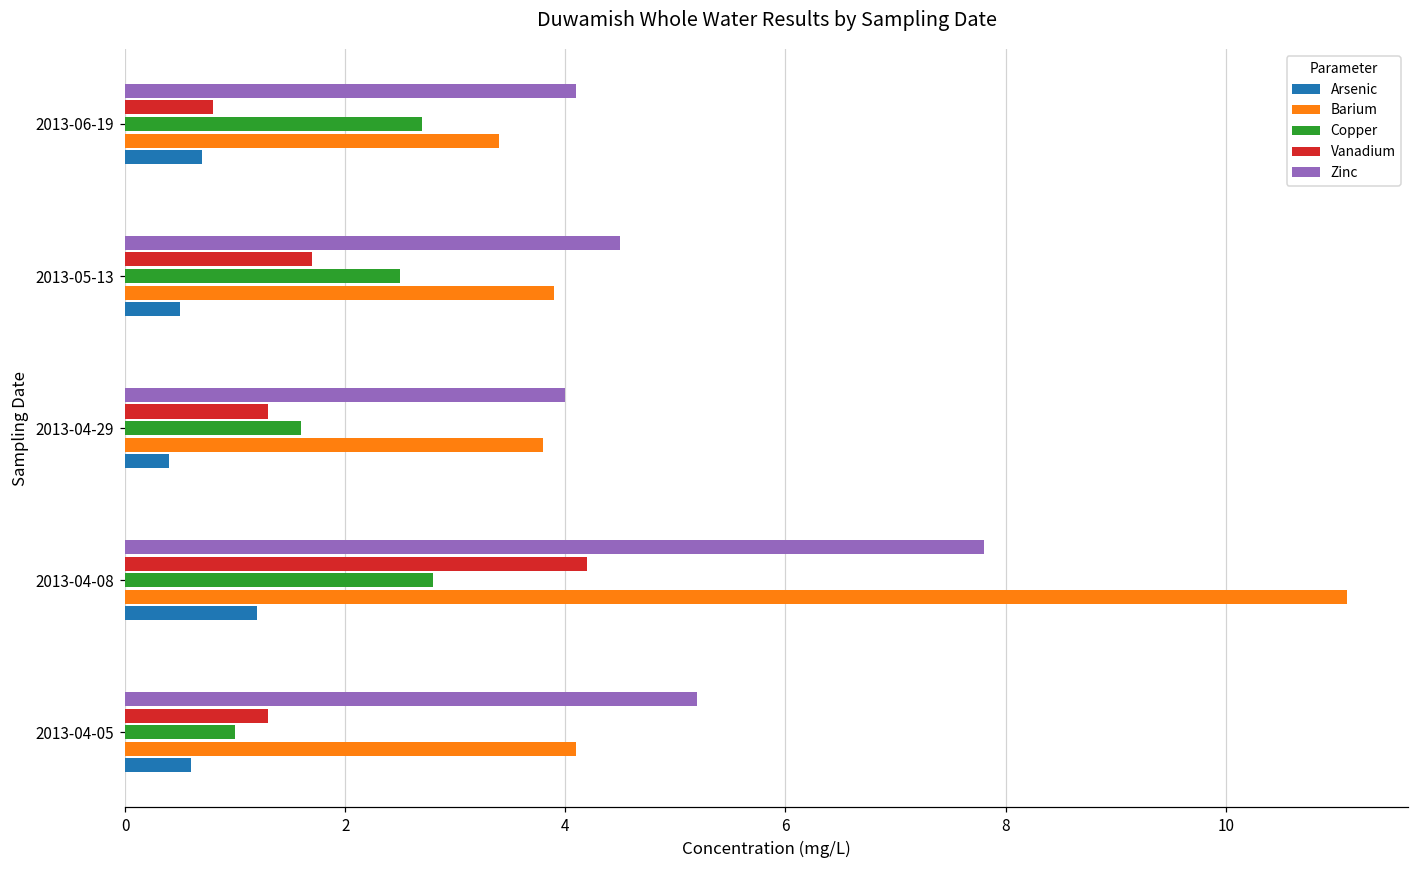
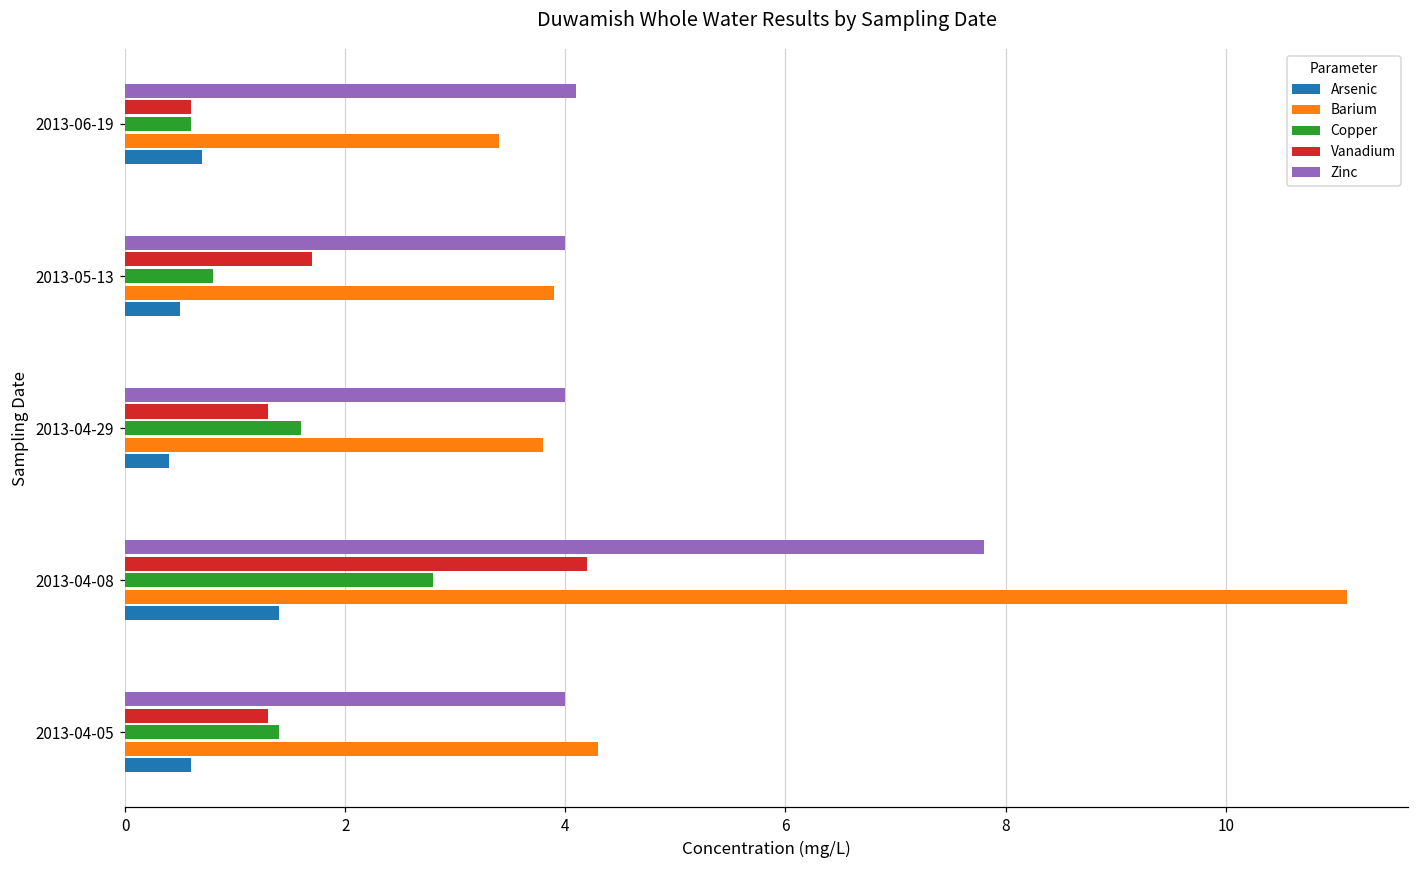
  {
    "Arsenic": {
      "2013-06-19": 0.7,
      "2013-05-13": 0.5,
      "2013-04-29": 0.4,
-     "2013-04-08": 1.2,
+     "2013-04-08": 1.4,
      "2013-04-05": 0.6
    },
    "Barium": {
      "2013-06-19": 3.4,
      "2013-05-13": 3.9,
      "2013-04-29": 3.8,
      "2013-04-08": 11.1,
-     "2013-04-05": 4.1
+     "2013-04-05": 4.3
    },
    "Copper": {
-     "2013-06-19": 2.7,
-     "2013-05-13": 2.5,
+     "2013-06-19": 0.6,
+     "2013-05-13": 0.8,
      "2013-04-29": 1.6,
      "2013-04-08": 2.8,
-     "2013-04-05": 1.0
+     "2013-04-05": 1.4
    },
    "Vanadium": {
-     "2013-06-19": 0.8,
+     "2013-06-19": 0.6,
      "2013-05-13": 1.7,
      "2013-04-29": 1.3,
      "2013-04-08": 4.2,
      "2013-04-05": 1.3
    },
    "Zinc": {
      "2013-06-19": 4.1,
-     "2013-05-13": 4.5,
+     "2013-05-13": 4.0,
      "2013-04-29": 4.0,
      "2013-04-08": 7.8,
-     "2013-04-05": 5.2
+     "2013-04-05": 4.0
    }
  }
